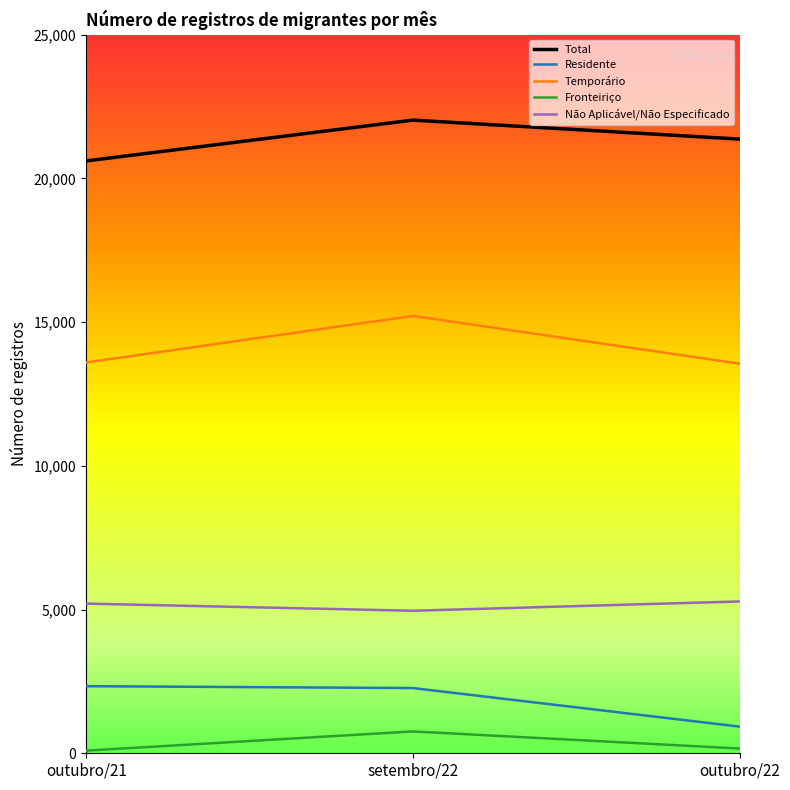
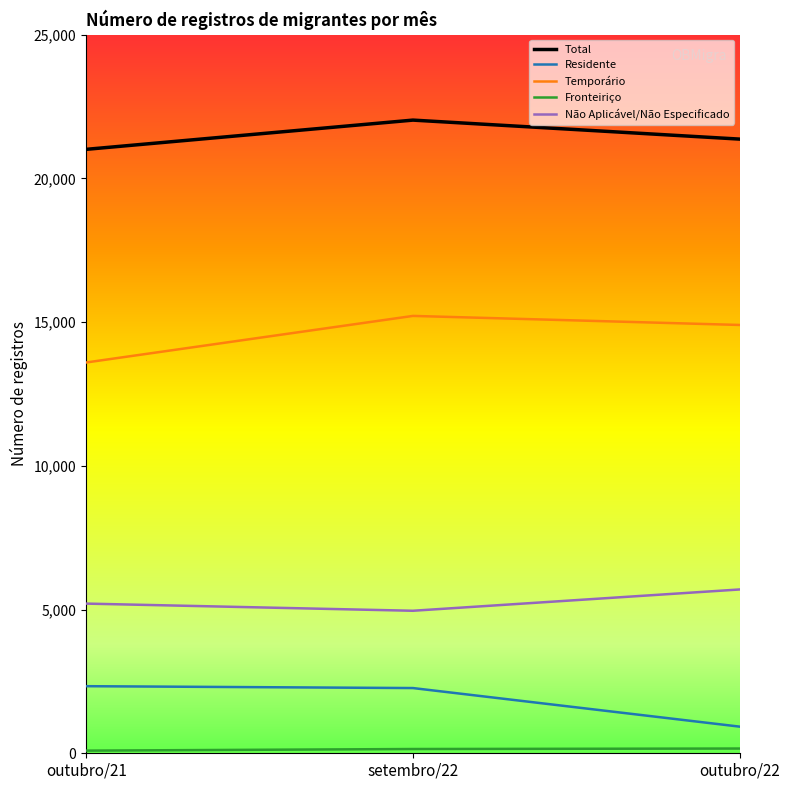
  {
    "Total": {
-     "outubro/21": "20,600",
+     "outubro/21": "21,000",
      "setembro/22": "22,000",
      "outubro/22": "21,400"
    },
    "Residente": {
      "outubro/21": "2,300",
      "setembro/22": "2,300",
      "outubro/22": "900"
    },
    "Temporário": {
      "outubro/21": "13,600",
      "setembro/22": "15,200",
-     "outubro/22": "13,600"
+     "outubro/22": "14,900"
    },
    "Fronteiriço": {
      "outubro/21": "100",
-     "setembro/22": "800",
+     "setembro/22": "100",
      "outubro/22": "200"
    },
    "Não Aplicável/Não Especificado": {
      "outubro/21": "5,200",
      "setembro/22": "5,000",
-     "outubro/22": "5,300"
+     "outubro/22": "5,700"
    }
  }
